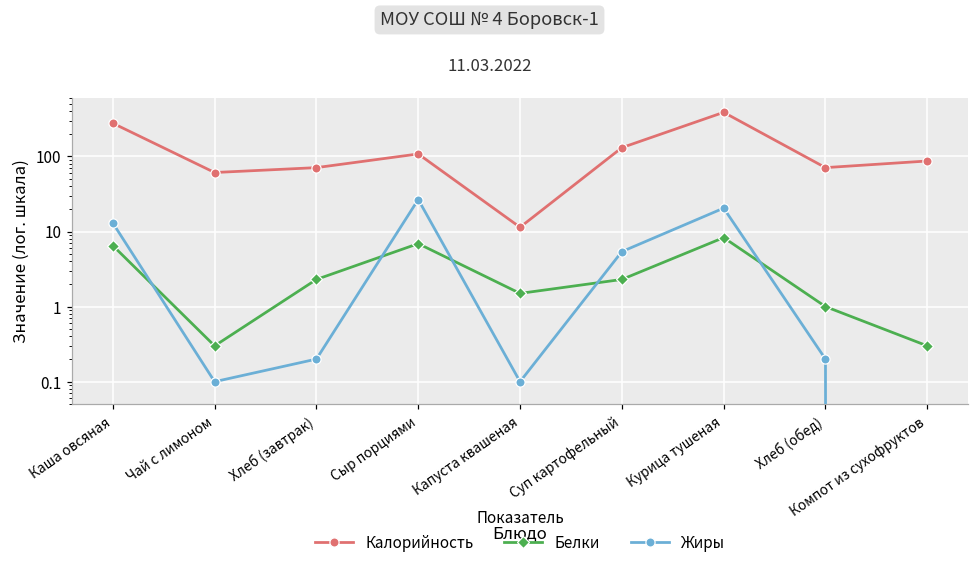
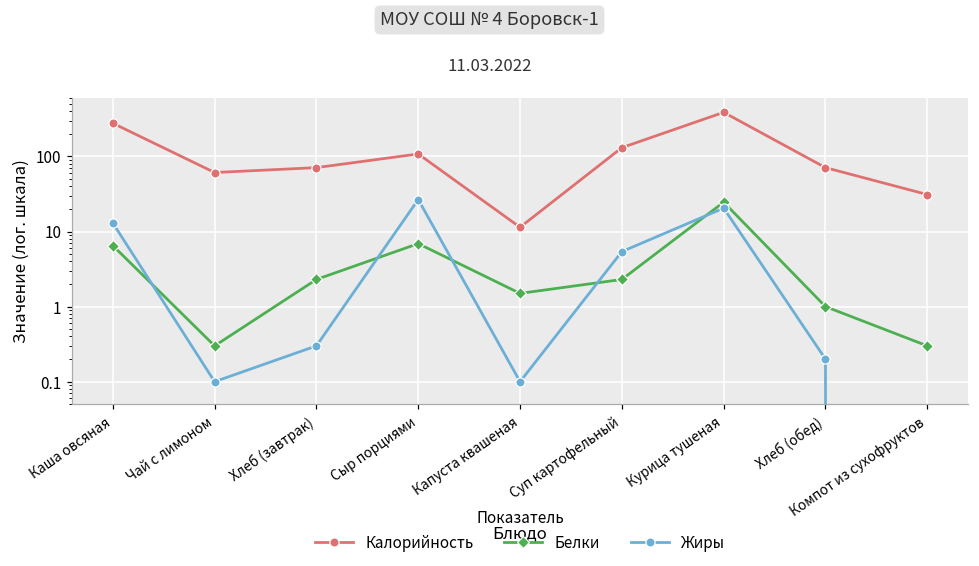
  {
    "Калорийность": {
      "Каша овсяная": 280,
      "Чай с лимоном": 60,
      "Хлеб (завтрак)": 70,
      "Сыр порциями": 110,
      "Капуста квашеная": 11,
      "Суп картофельный": 130,
      "Курица тушеная": 400,
      "Хлеб (обед)": 70,
-     "Компот из сухофруктов": 90
+     "Компот из сухофруктов": 30
    },
    "Белки": {
      "Каша овсяная": 7,
      "Чай с лимоном": 0.3,
      "Хлеб (завтрак)": 2.3,
      "Сыр порциями": 7,
      "Капуста квашеная": 1.5,
      "Суп картофельный": 2.3,
-     "Курица тушеная": 8,
+     "Курица тушеная": 25,
      "Хлеб (обед)": 1,
      "Компот из сухофруктов": 0.3
    },
    "Жиры": {
      "Каша овсяная": 13,
      "Чай с лимоном": 0.1,
-     "Хлеб (завтрак)": 0.2,
+     "Хлеб (завтрак)": 0.3,
      "Сыр порциями": 27,
      "Капуста квашеная": 0.1,
      "Суп картофельный": 5,
      "Курица тушеная": 21,
      "Хлеб (обед)": 0.2
    }
  }
